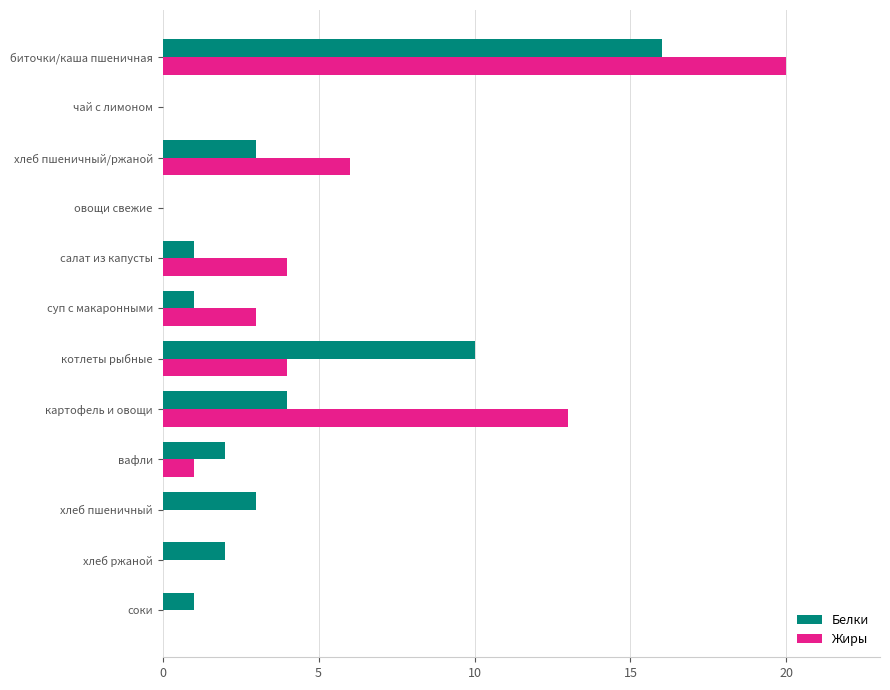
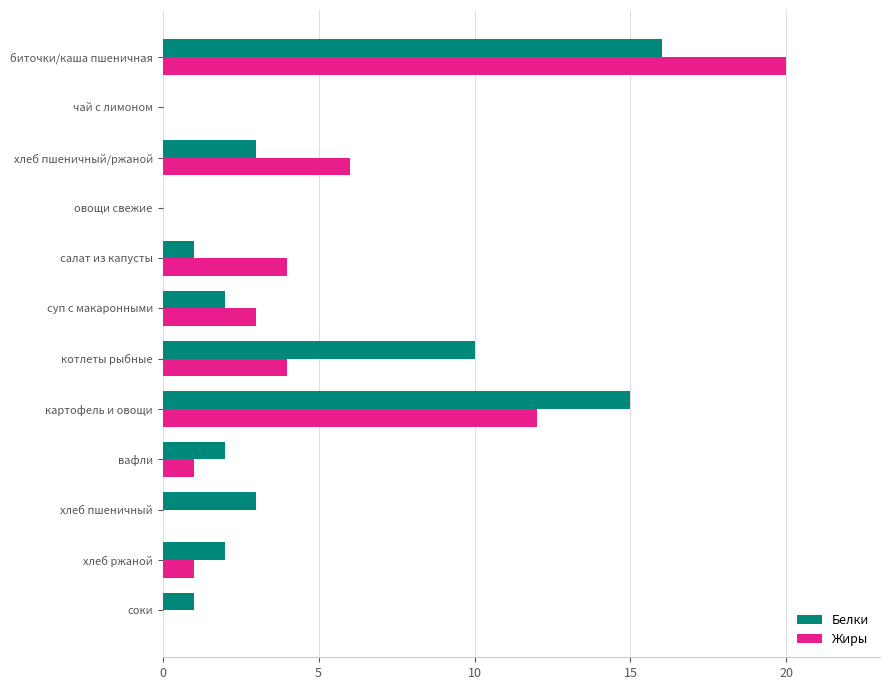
  {
    "Белки": {
      "биточки/каша пшеничная": 16,
      "чай с лимоном": 0,
      "хлеб пшеничный/ржаной": 3,
      "овощи свежие": 0,
      "салат из капусты": 1,
-     "суп с макаронными": 1,
+     "суп с макаронными": 2,
      "котлеты рыбные": 10,
-     "картофель и овощи": 4,
+     "картофель и овощи": 15,
      "вафли": 2,
      "хлеб пшеничный": 3,
      "хлеб ржаной": 2,
      "соки": 1
    },
    "Жиры": {
      "биточки/каша пшеничная": 20,
      "чай с лимоном": 0,
      "хлеб пшеничный/ржаной": 6,
      "овощи свежие": 0,
      "салат из капусты": 4,
      "суп с макаронными": 3,
      "котлеты рыбные": 4,
-     "картофель и овощи": 13,
+     "картофель и овощи": 12,
      "вафли": 1,
      "хлеб пшеничный": 0,
-     "хлеб ржаной": 0,
+     "хлеб ржаной": 1,
      "соки": 0
    }
  }
